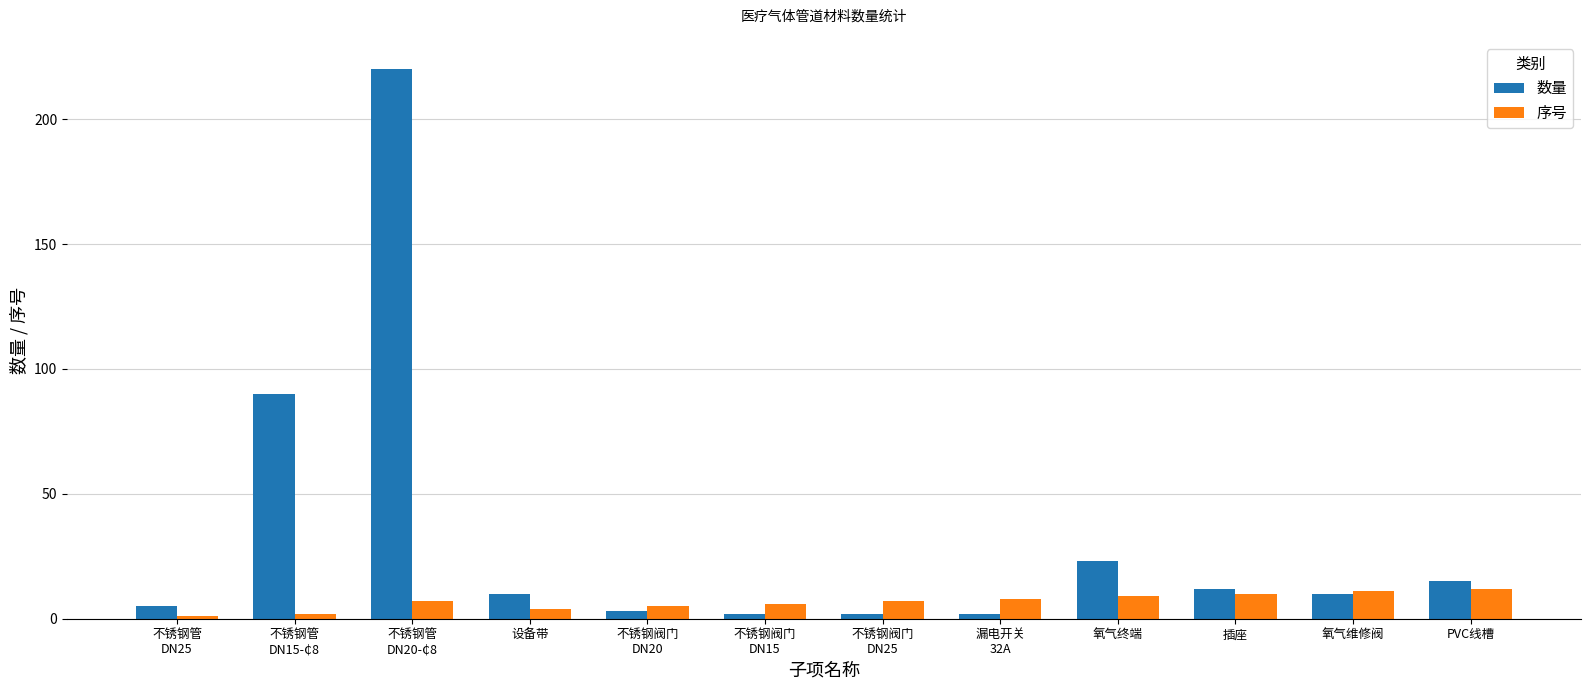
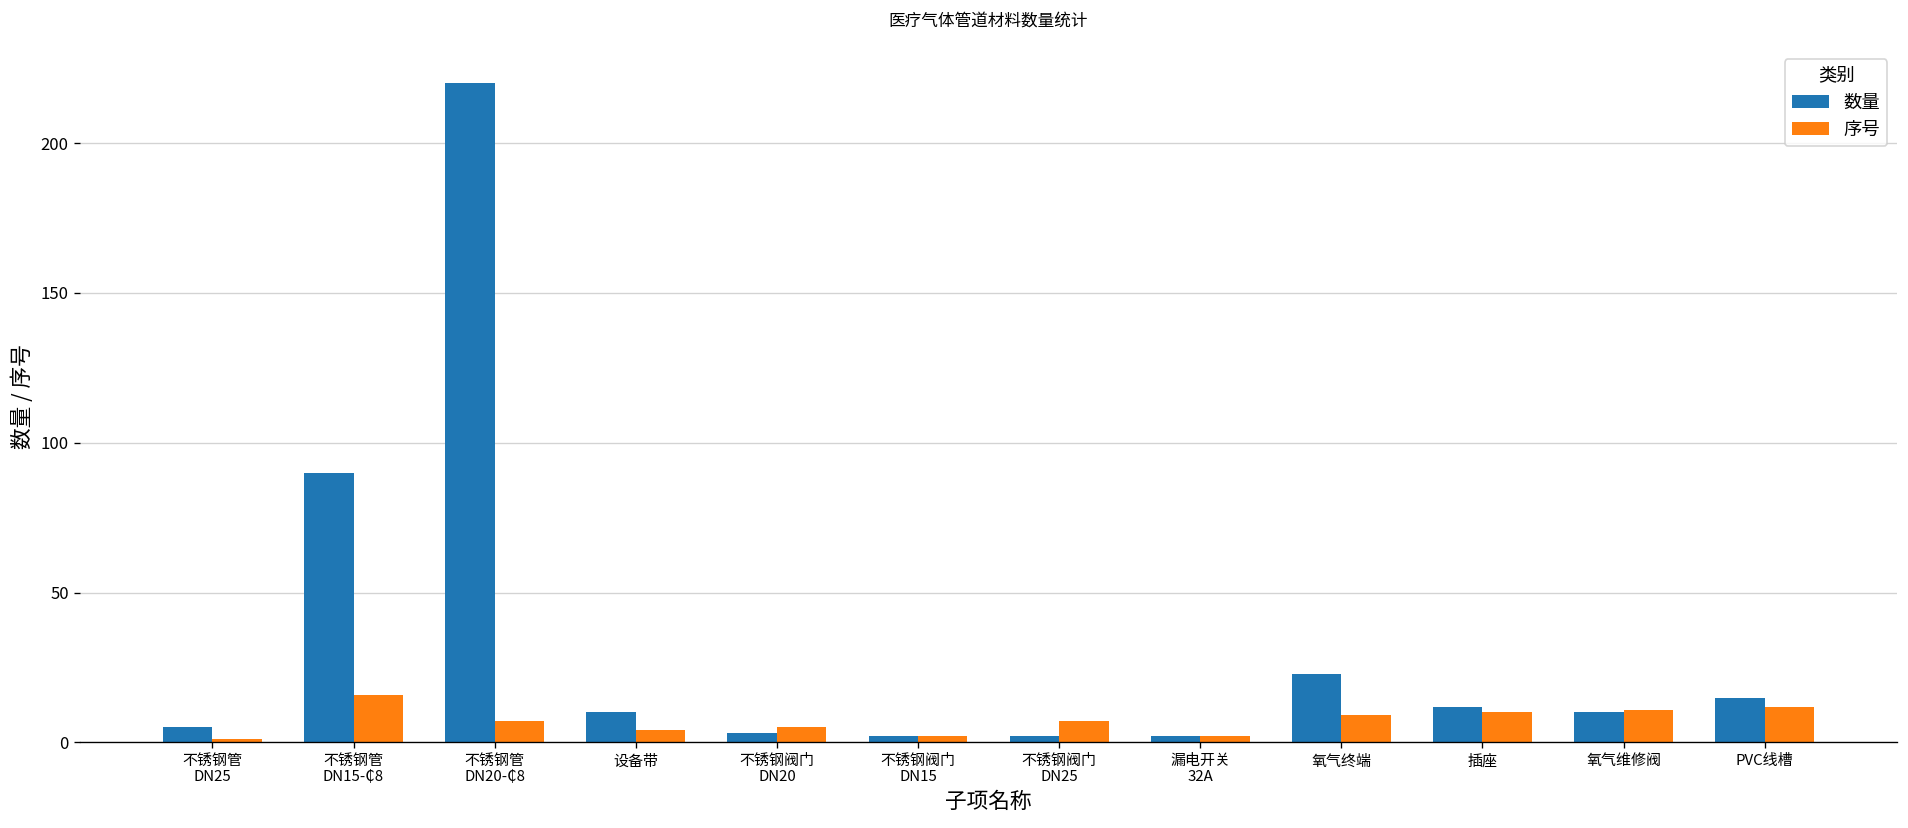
  {
    "数量": {
      "不锈钢管 DN25": 5,
      "不锈钢管 DN15-₵8": 90,
      "不锈钢管 DN20-₵8": 220,
      "设备带": 10,
      "不锈钢阀门 DN20": 3,
      "不锈钢阀门 DN15": 2,
      "不锈钢阀门 DN25": 2,
      "漏电开关 32A": 2,
      "氧气终端": 23,
      "插座": 12,
      "氧气维修阀": 10,
      "PVC线槽": 15
    },
    "序号": {
-     "不锈钢管 DN15-₵8": 2,
+     "不锈钢管 DN15-₵8": 16,
      "不锈钢管 DN20-₵8": 7,
      "设备带": 4,
      "不锈钢阀门 DN20": 5,
-     "不锈钢阀门 DN15": 6,
+     "不锈钢阀门 DN15": 2,
      "不锈钢阀门 DN25": 7,
-     "漏电开关 32A": 8,
+     "漏电开关 32A": 2,
      "氧气终端": 9,
      "插座": 10,
      "氧气维修阀": 11,
      "PVC线槽": 12
    }
  }
